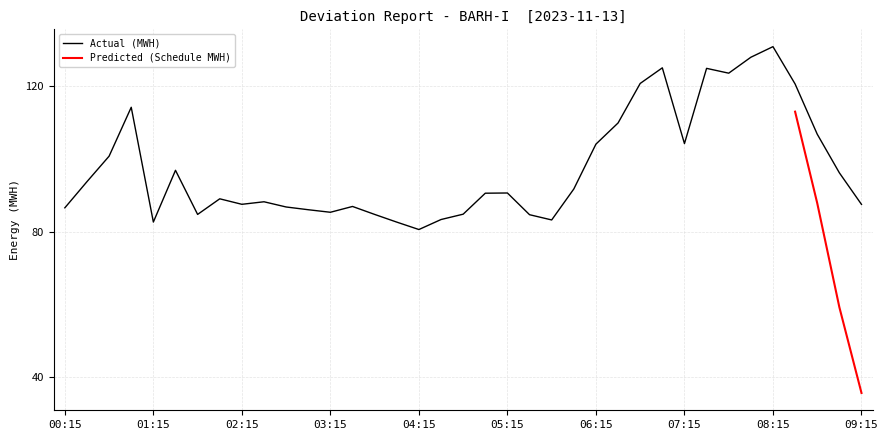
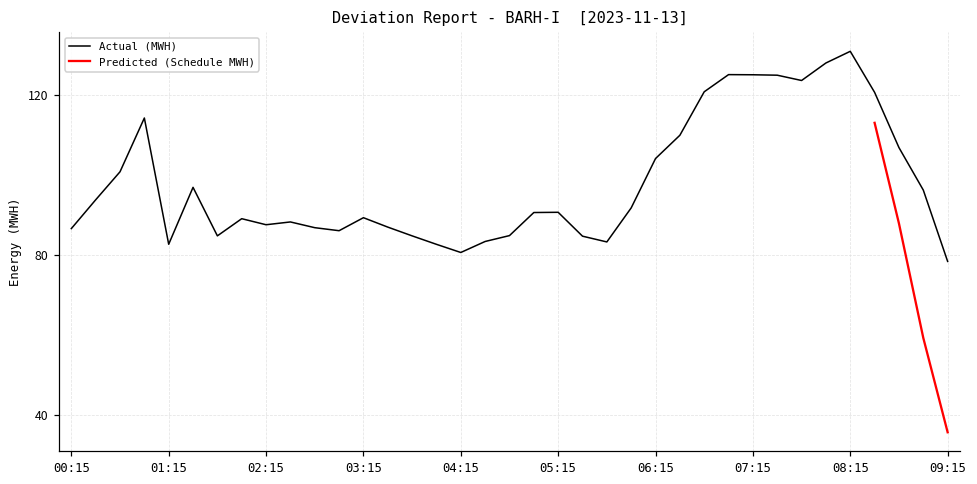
  {
    "Actual (MWH)": {
      "00:15": 87,
      "01:15": 83,
      "02:15": 88,
-     "03:15": 85,
+     "03:15": 89,
      "04:15": 81,
      "05:15": 91,
      "06:15": 104,
-     "07:15": 104,
+     "07:15": 125,
      "08:15": 131,
-     "09:15": 87
+     "09:15": 78
    },
    "Predicted (Schedule MWH)": {
      "09:15": 36
    }
  }
